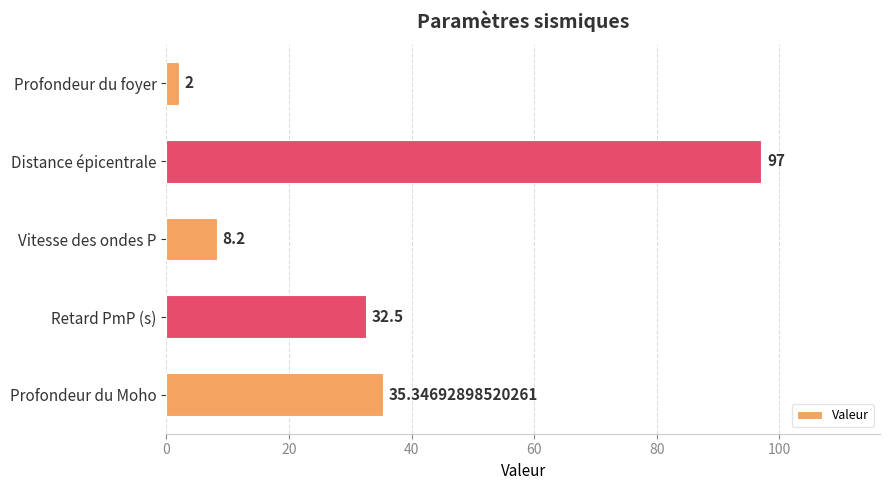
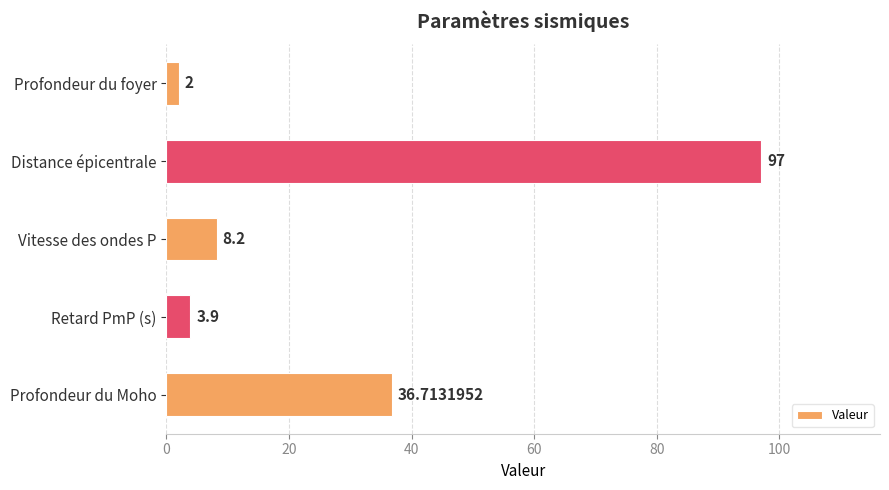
  {
    "Profondeur du foyer": 2,
    "Distance épicentrale": 97,
    "Vitesse des ondes P": 8.2,
-   "Retard PmP (s)": 32.5,
-   "Profondeur du Moho": 35.34692898520261
+   "Retard PmP (s)": 3.9,
+   "Profondeur du Moho": 36.7131952
  }
